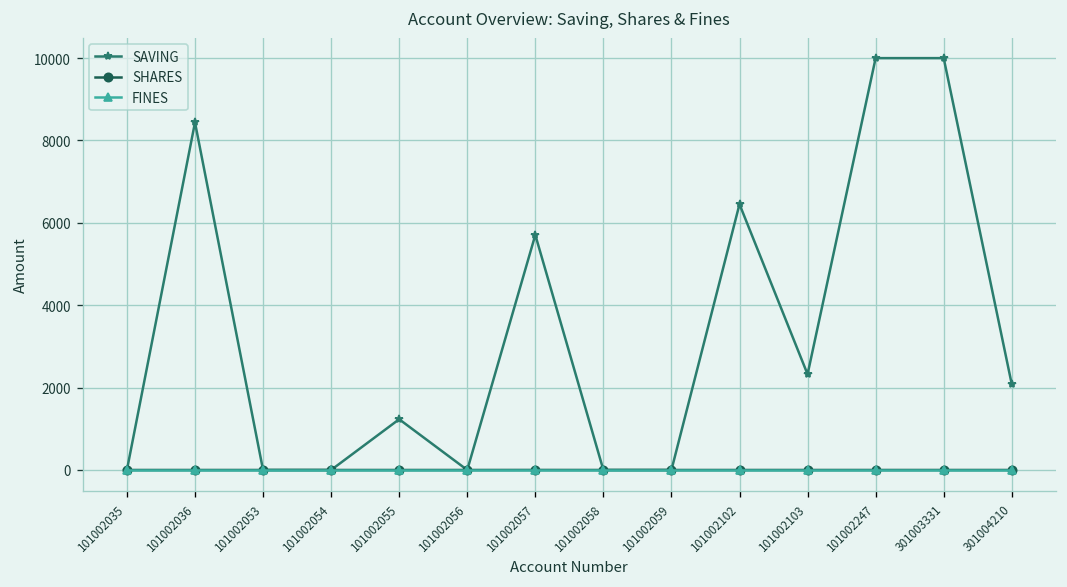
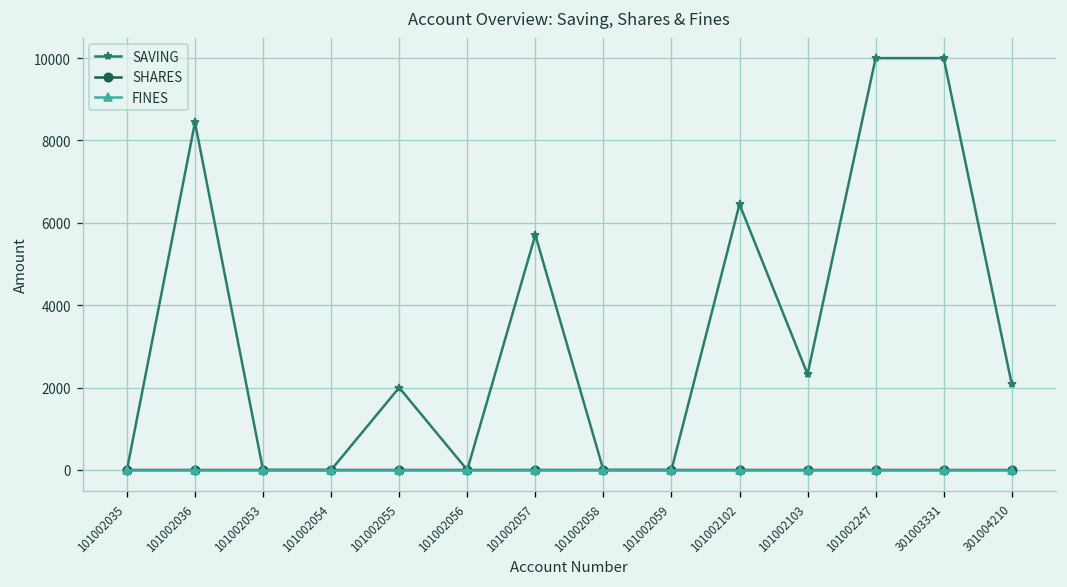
  {
    "SAVING": {
      "101002036": 8400,
-     "101002055": 1200,
+     "101002055": 2000,
      "101002057": 5700,
      "101002102": 6500,
      "101002103": 2300,
      "101002247": 10000,
      "301003331": 10000,
      "301004210": 2100
    },
    "FINES": {
      "101002036": 0,
      "101002055": 0,
      "101002057": 0,
      "101002102": 0,
      "101002103": 0,
      "101002247": 0,
      "301003331": 0,
      "301004210": 0
    }
  }
